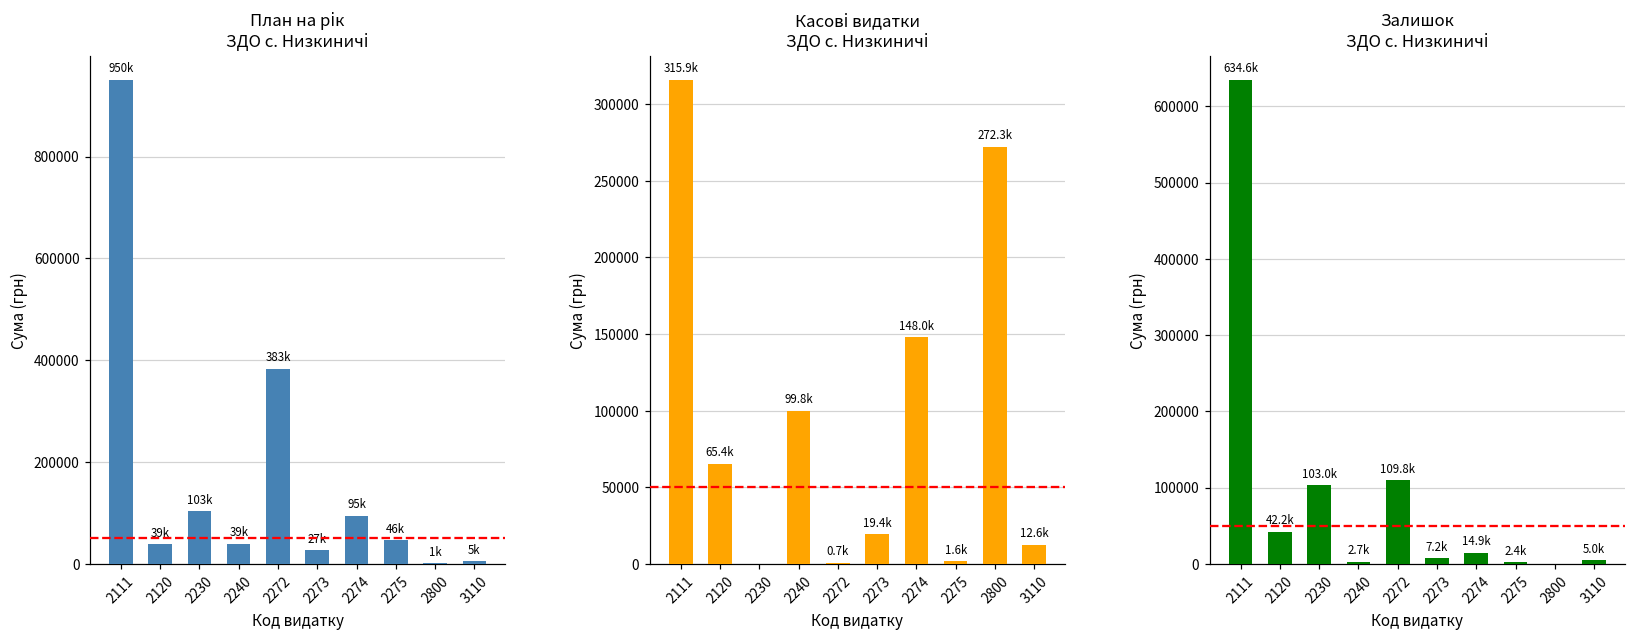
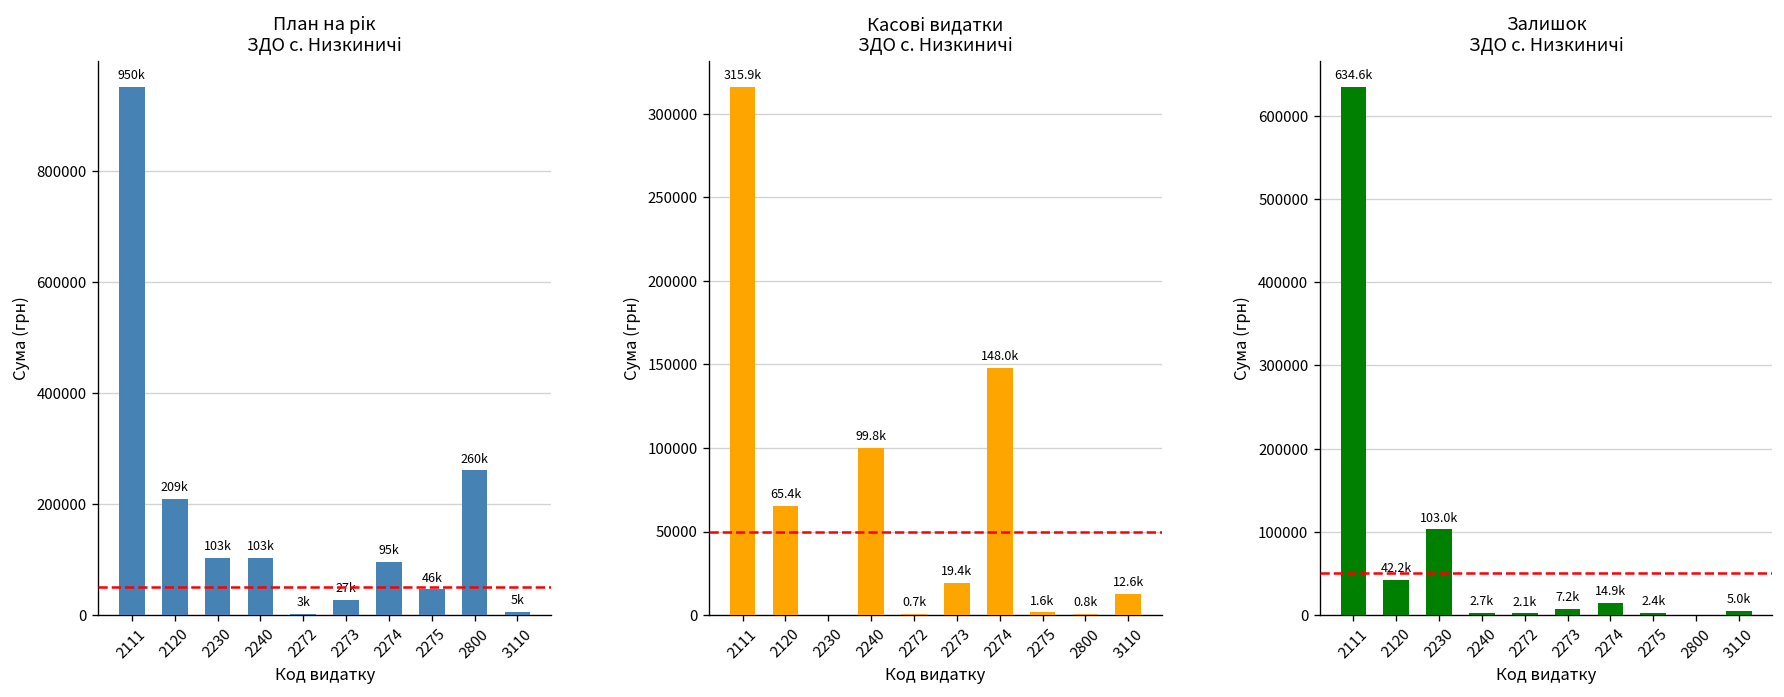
  {
    "План на рік ЗДО с. Низкиничі": {
      "2111": "950k",
-     "2120": "39k",
+     "2120": "209k",
      "2230": "103k",
-     "2240": "39k",
-     "2272": "383k",
+     "2240": "103k",
+     "2272": "3k",
      "2273": "27k",
      "2274": "95k",
      "2275": "46k",
-     "2800": "1k",
+     "2800": "260k",
      "3110": "5k"
    },
    "Касові видатки ЗДО с. Низкиничі": {
      "2111": "315.9k",
      "2120": "65.4k",
      "2240": "99.8k",
      "2272": "0.7k",
      "2273": "19.4k",
      "2274": "148.0k",
      "2275": "1.6k",
-     "2800": "272.3k",
+     "2800": "0.8k",
      "3110": "12.6k"
    },
    "Залишок ЗДО с. Низкиничі": {
      "2111": "634.6k",
      "2120": "42.2k",
      "2230": "103.0k",
      "2240": "2.7k",
-     "2272": "109.8k",
+     "2272": "2.1k",
      "2273": "7.2k",
      "2274": "14.9k",
      "2275": "2.4k",
      "3110": "5.0k"
    }
  }
